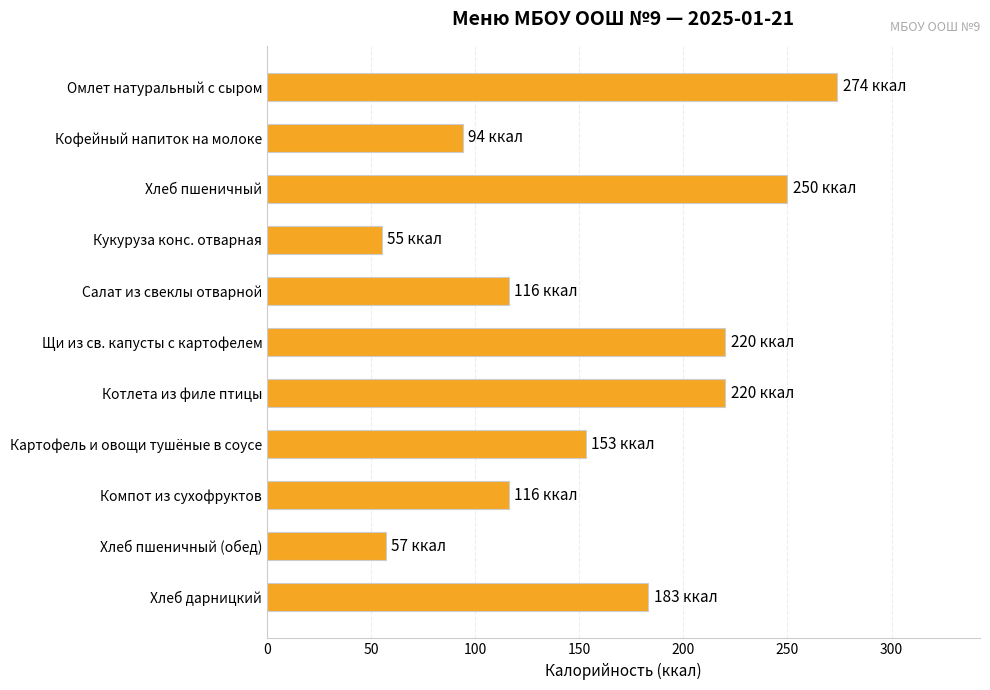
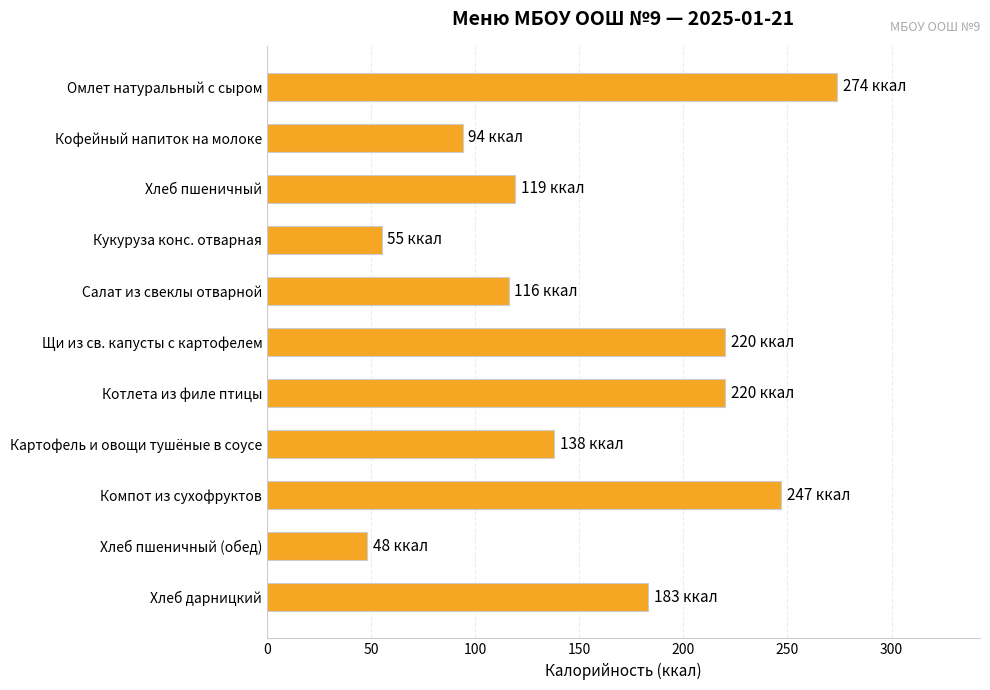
  {
    "Омлет натуральный с сыром": 274,
    "Кофейный напиток на молоке": 94,
-   "Хлеб пшеничный": 250,
+   "Хлеб пшеничный": 119,
    "Кукуруза конс. отварная": 55,
    "Салат из свеклы отварной": 116,
    "Щи из св. капусты с картофелем": 220,
    "Котлета из филе птицы": 220,
-   "Картофель и овощи тушёные в соусе": 153,
-   "Компот из сухофруктов": 116,
-   "Хлеб пшеничный (обед)": 57,
+   "Картофель и овощи тушёные в соусе": 138,
+   "Компот из сухофруктов": 247,
+   "Хлеб пшеничный (обед)": 48,
    "Хлеб дарницкий": 183
  }
